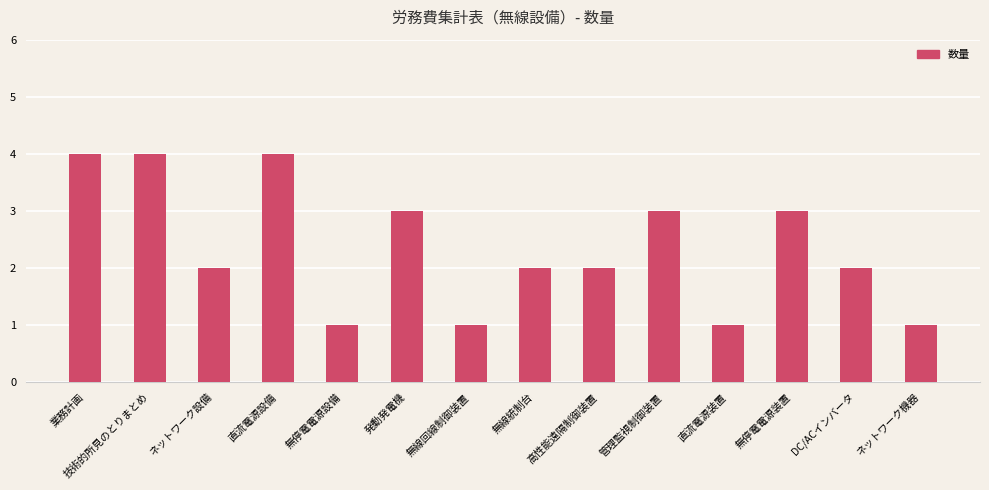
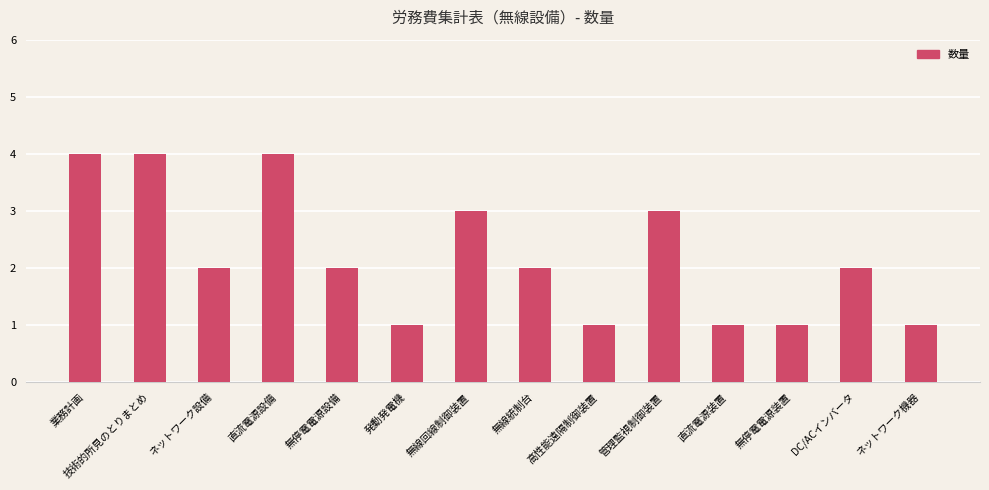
  {
    "業務計画": 4,
    "技術的所見のとりまとめ": 4,
    "ネットワーク設備": 2,
    "直流電源設備": 4,
-   "無停電電源設備": 1,
-   "発動発電機": 3,
-   "無線回線制御装置": 1,
+   "無停電電源設備": 2,
+   "発動発電機": 1,
+   "無線回線制御装置": 3,
    "無線統制台": 2,
-   "高性能遠隔制御装置": 2,
+   "高性能遠隔制御装置": 1,
    "管理監視制御装置": 3,
    "直流電源装置": 1,
-   "無停電電源装置": 3,
+   "無停電電源装置": 1,
    "DC/ACインバータ": 2,
    "ネットワーク機器": 1
  }
